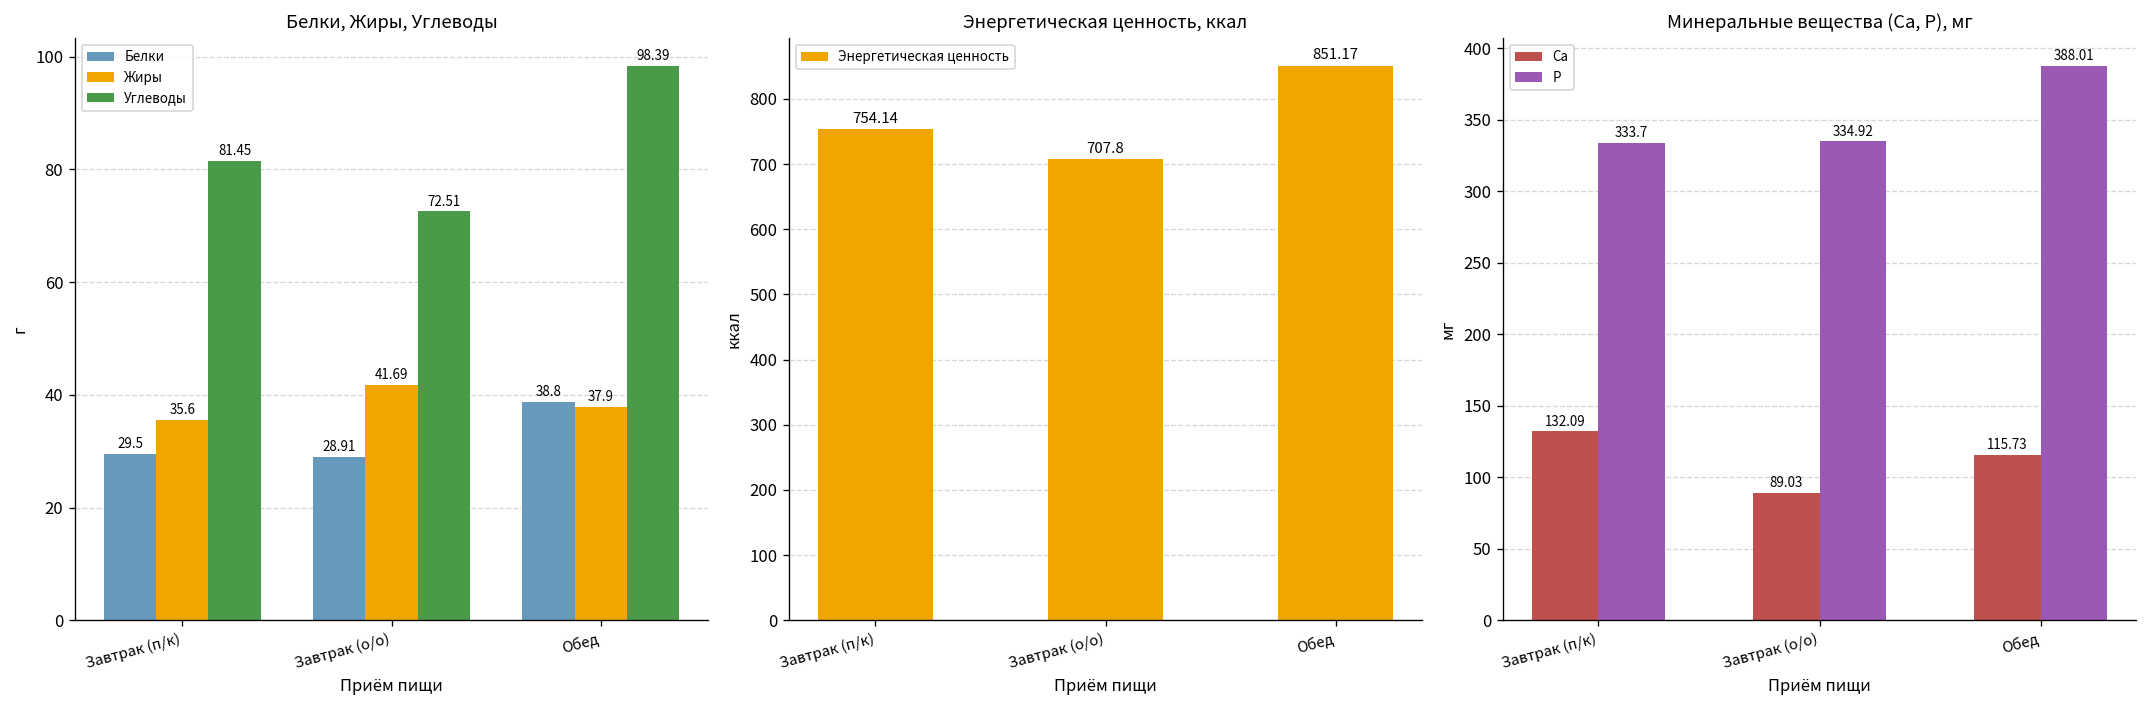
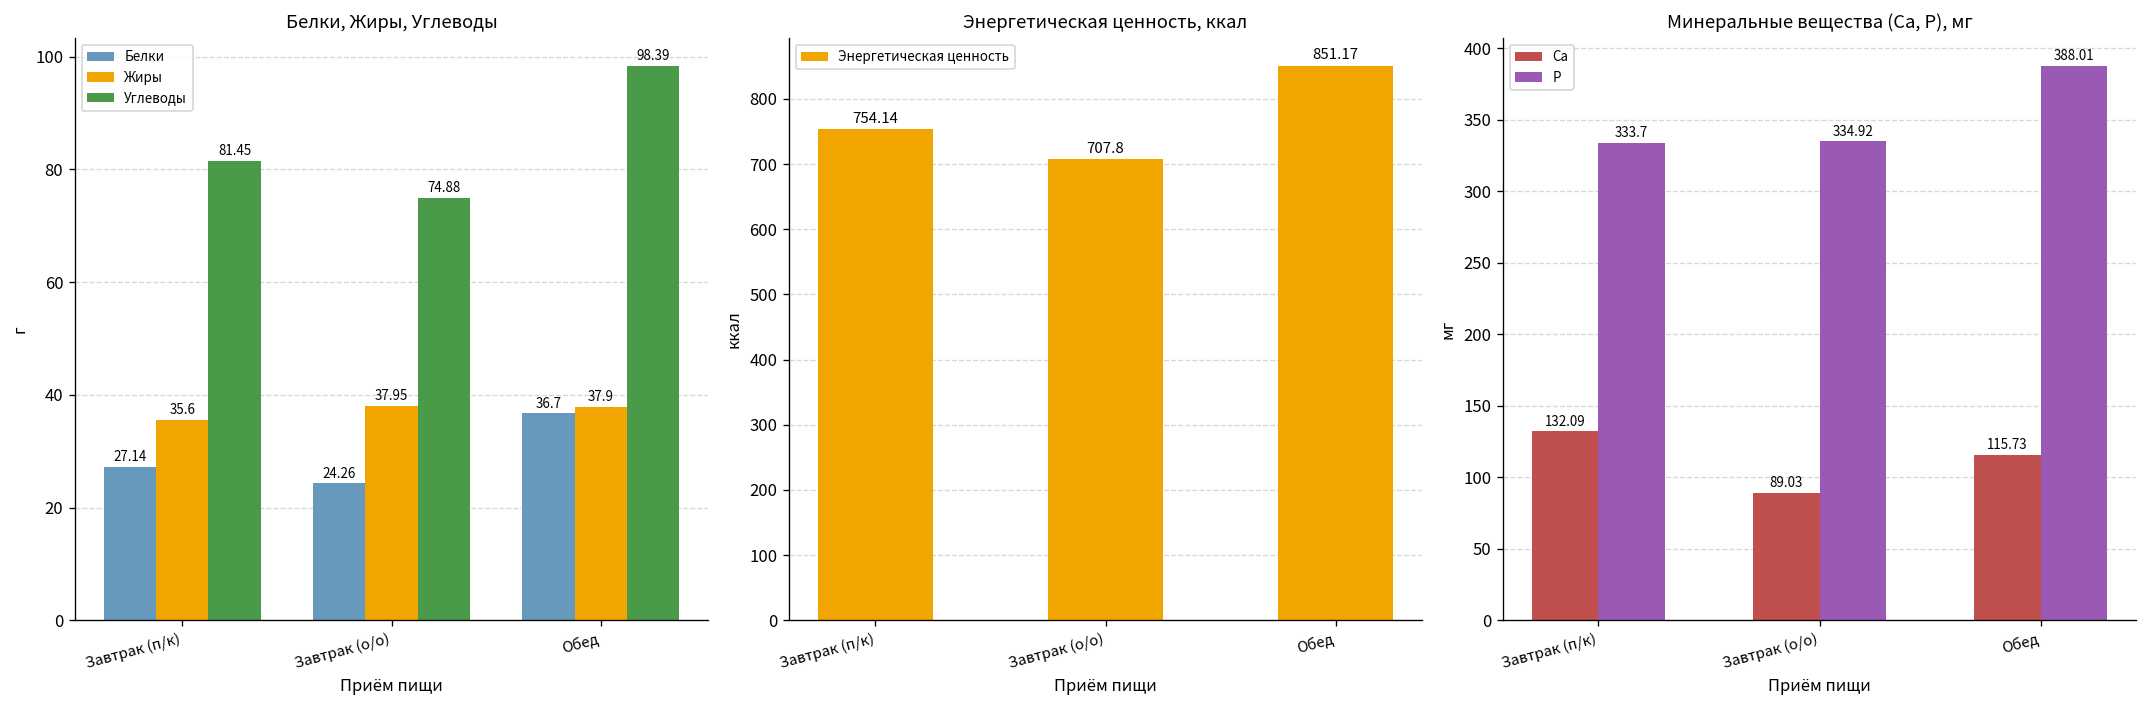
  {
    "Белки, Жиры, Углеводы": {
      "Белки": {
-       "Завтрак (п/к)": 29.5,
-       "Завтрак (о/о)": 28.91,
-       "Обед": 38.8
+       "Завтрак (п/к)": 27.14,
+       "Завтрак (о/о)": 24.26,
+       "Обед": 36.7
      },
      "Жиры": {
        "Завтрак (п/к)": 35.6,
-       "Завтрак (о/о)": 41.69,
+       "Завтрак (о/о)": 37.95,
        "Обед": 37.9
      },
      "Углеводы": {
        "Завтрак (п/к)": 81.45,
-       "Завтрак (о/о)": 72.51,
+       "Завтрак (о/о)": 74.88,
        "Обед": 98.39
      }
    },
    "Энергетическая ценность, ккал": {
      "Завтрак (п/к)": 754.14,
      "Завтрак (о/о)": 707.8,
      "Обед": 851.17
    },
    "Минеральные вещества (Ca, P), мг": {
      "Ca": {
        "Завтрак (п/к)": 132.09,
        "Завтрак (о/о)": 89.03,
        "Обед": 115.73
      },
      "P": {
        "Завтрак (п/к)": 333.7,
        "Завтрак (о/о)": 334.92,
        "Обед": 388.01
      }
    }
  }
